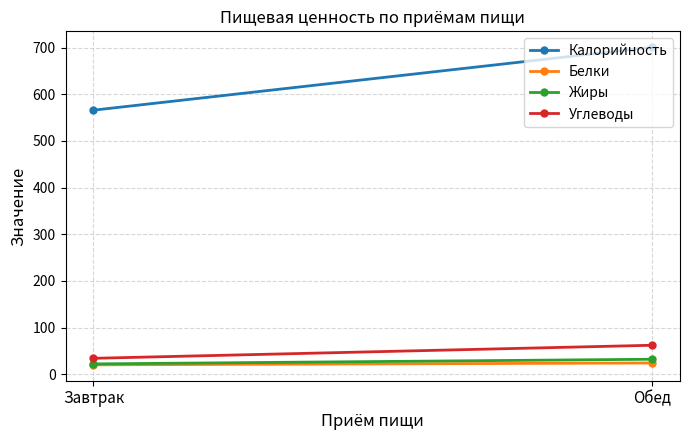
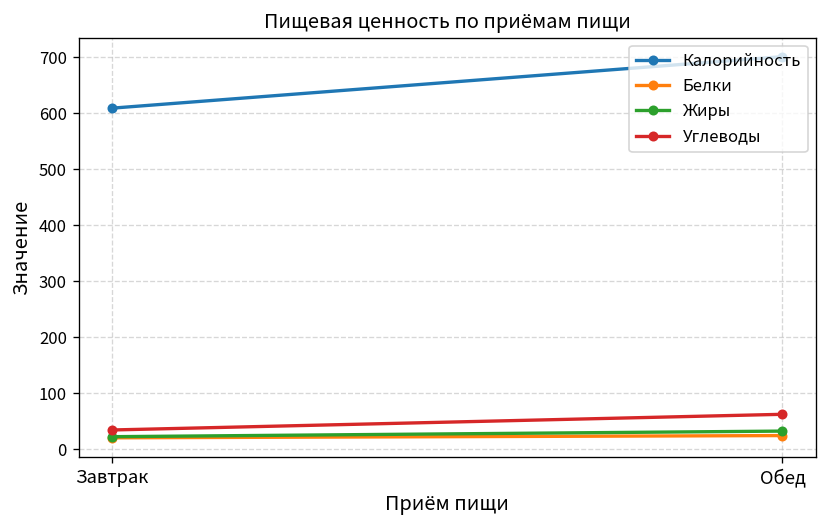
  {
    "Калорийность": {
-     "Завтрак": 570
+     "Завтрак": 610
    },
    "Белки": {
      "Обед": 20
    },
    "Жиры": {
      "Обед": 30
    },
    "Углеводы": {
      "Завтрак": 30,
      "Обед": 60
    }
  }
